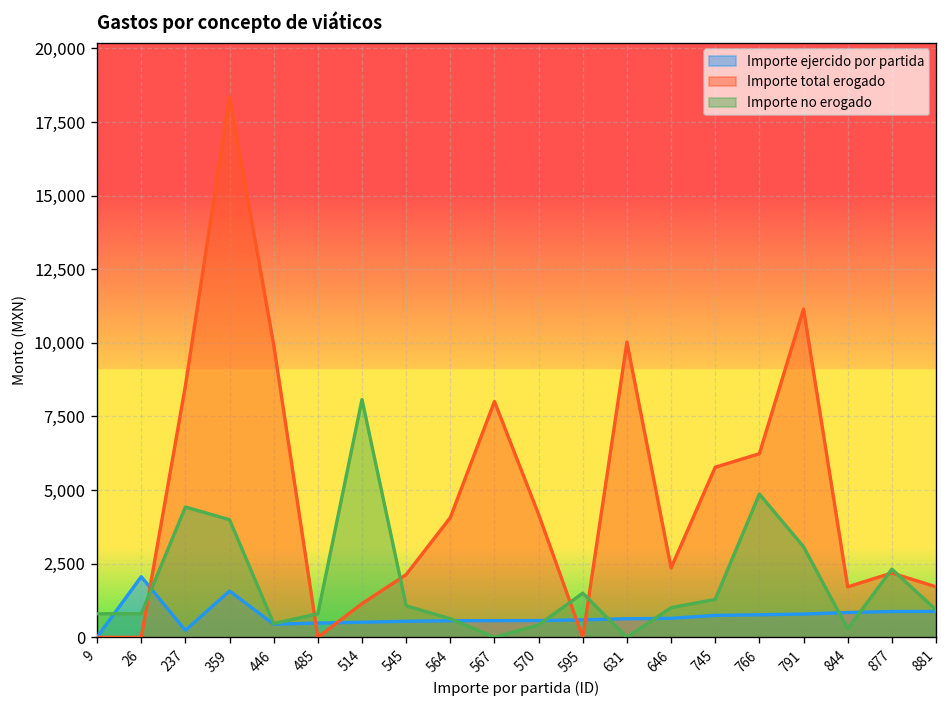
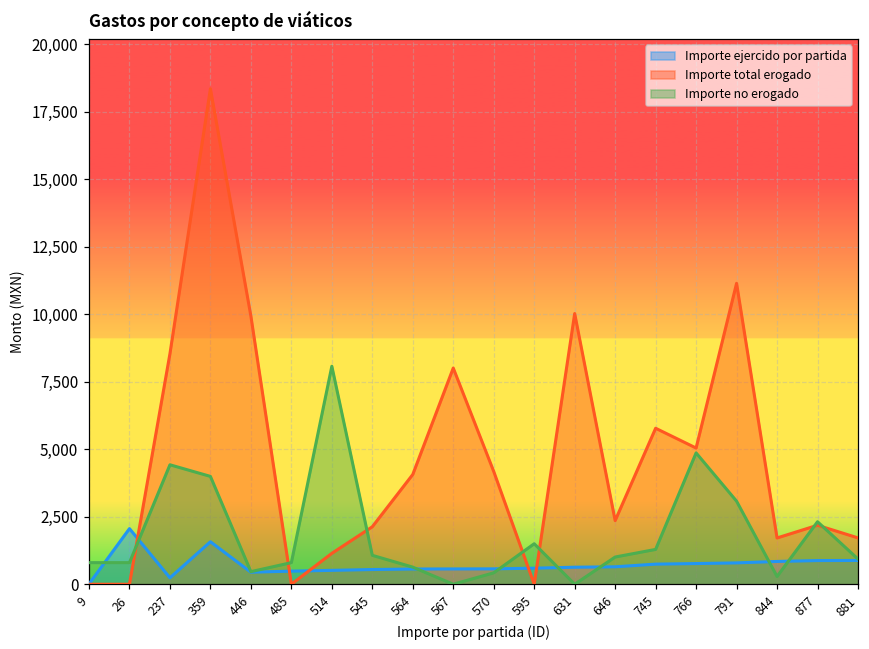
  {
    "Importe ejercido por partida": {
      "26": "2,100",
      "237": "200",
      "359": "1,600",
      "485": "500",
      "514": "500",
      "545": "500",
      "567": "600",
      "570": "600",
      "595": "600",
      "631": "600",
      "646": "600",
      "745": "700",
      "766": "800",
      "791": "800",
      "844": "800",
      "877": "900"
    },
    "Importe total erogado": {
      "26": "0",
      "237": "8,500",
      "359": "18,400",
      "446": "9,900",
      "485": "0",
      "514": "1,100",
      "545": "2,100",
      "564": "4,100",
      "567": "8,000",
      "570": "4,200",
      "595": "0",
      "631": "10,000",
      "646": "2,400",
      "745": "5,800",
-     "766": "6,200",
+     "766": "5,000",
      "791": "11,100",
      "844": "1,700",
      "877": "2,200",
      "881": "1,700"
    },
    "Importe no erogado": {
      "9": "800",
      "26": "800",
      "237": "4,400",
      "359": "4,000",
      "485": "800",
      "514": "8,100",
      "545": "1,100",
      "567": "0",
      "570": "400",
      "595": "1,500",
      "631": "0",
      "646": "1,000",
      "745": "1,300",
      "766": "4,900",
      "791": "3,100",
      "844": "300",
      "877": "2,300"
    }
  }
